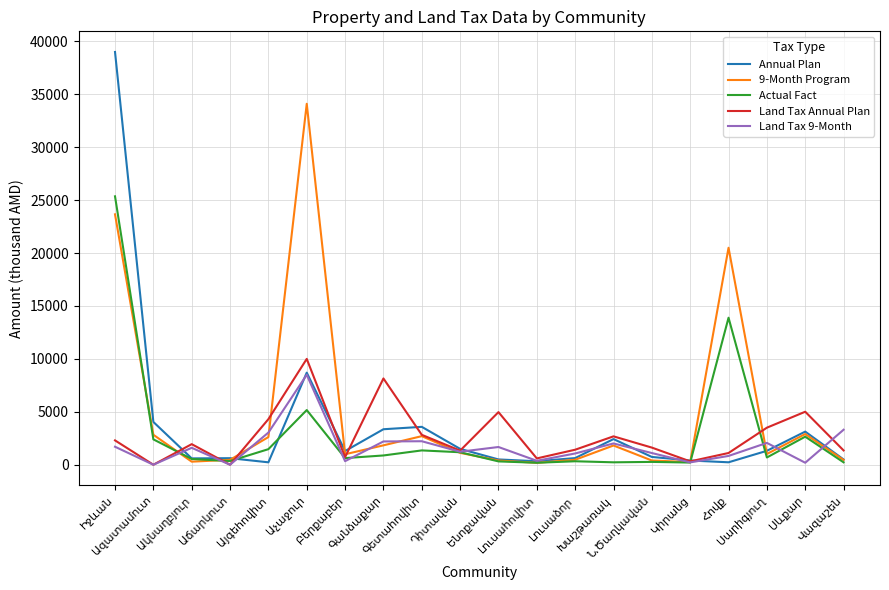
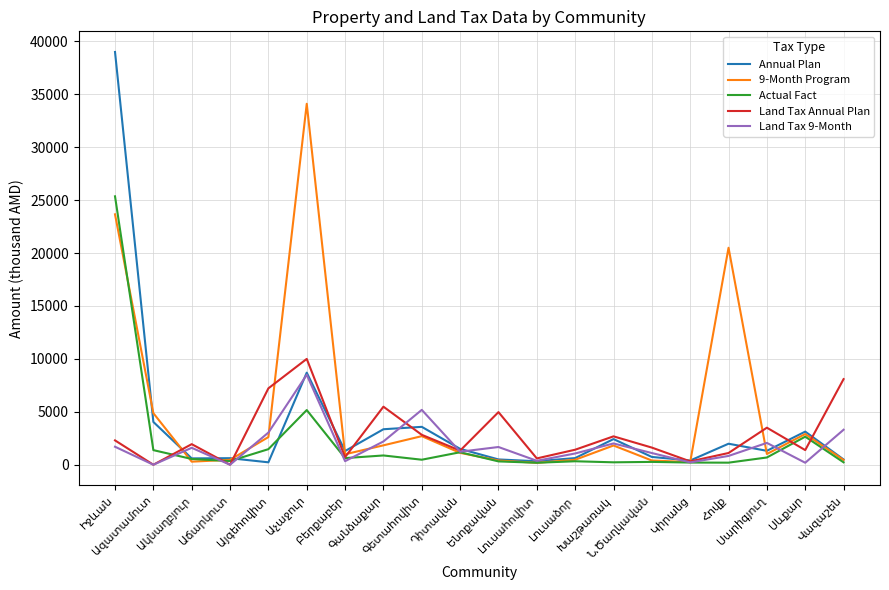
  {
    "Annual Plan": {
      "Իջևան": 39000,
      "Ազատամուտ": 4000,
      "Այգեհովիտ": 200,
      "Բերքաբեր": 1300,
      "Գանձաքար": 3400,
      "Գետահովիտ": 3600,
      "Խաշթառակ": 2400,
      "Ն.Ծաղկավան": 700,
-     "Հովք": 200,
+     "Հովք": 2000,
      "Սարիգյուղ": 1300
    },
    "9-Month Program": {
      "Իջևան": 23700,
-     "Ազատամուտ": 2800,
+     "Ազատամուտ": 4900,
      "Ակնաղբյուր": 300,
      "Այգեհովիտ": 2600,
      "Աչաջուր": 34100,
      "Բերքաբեր": 1000,
      "Գանձաքար": 1800,
      "Հովք": 20500,
      "Սարիգյուղ": 1000
    },
    "Actual Fact": {
      "Իջևան": 25400,
-     "Ազատամուտ": 2400,
+     "Ազատամուտ": 1400,
      "Այգեհովիտ": 1500,
      "Աչաջուր": 5200,
      "Գանձաքար": 900,
-     "Գետահովիտ": 1400,
+     "Գետահովիտ": 500,
      "Խաշթառակ": 200,
-     "Հովք": 13900,
+     "Հովք": 200,
      "Սարիգյուղ": 700,
      "Սևքար": 2700
    },
    "Land Tax Annual Plan": {
      "Իջևան": 2300,
      "Ակնաղբյուր": 1900,
-     "Այգեհովիտ": 4300,
+     "Այգեհովիտ": 7200,
      "Աչաջուր": 10000,
-     "Գանձաքար": 8200,
+     "Գանձաքար": 5500,
      "Ենոքավան": 5000,
      "Լուսաձոր": 1400,
      "Խաշթառակ": 2700,
      "Ն.Ծաղկավան": 1600,
      "Հովք": 1100,
      "Սարիգյուղ": 3500,
-     "Սևքար": 5000,
-     "Վազաշեն": 1400
+     "Սևքար": 1400,
+     "Վազաշեն": 8100
    },
    "Land Tax 9-Month": {
      "Իջևան": 1700,
      "Ակնաղբյուր": 1600,
      "Այգեհովիտ": 3000,
      "Բերքաբեր": 300,
      "Գանձաքար": 2200,
-     "Գետահովիտ": 2200,
+     "Գետահովիտ": 5200,
      "Ենոքավան": 1700,
      "Լուսաձոր": 1100,
      "Ն.Ծաղկավան": 1100,
      "Հովք": 800,
      "Սարիգյուղ": 2100,
      "Սևքար": 200,
      "Վազաշեն": 3300
    }
  }
